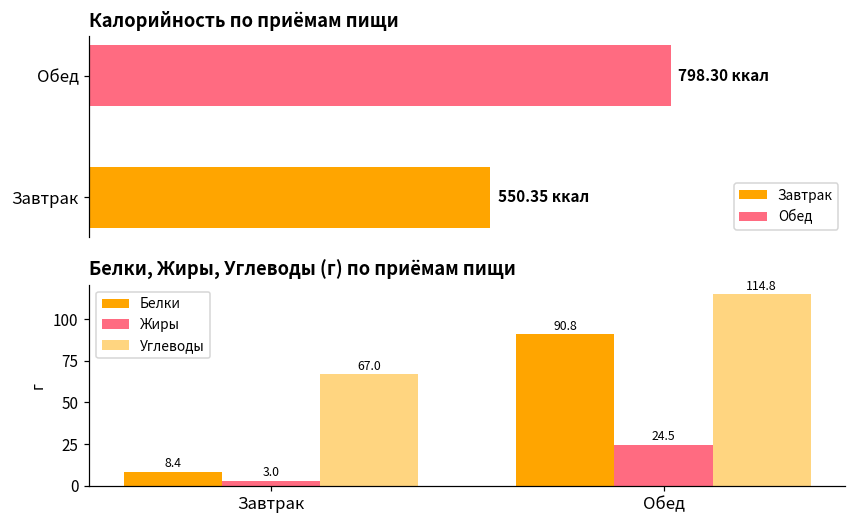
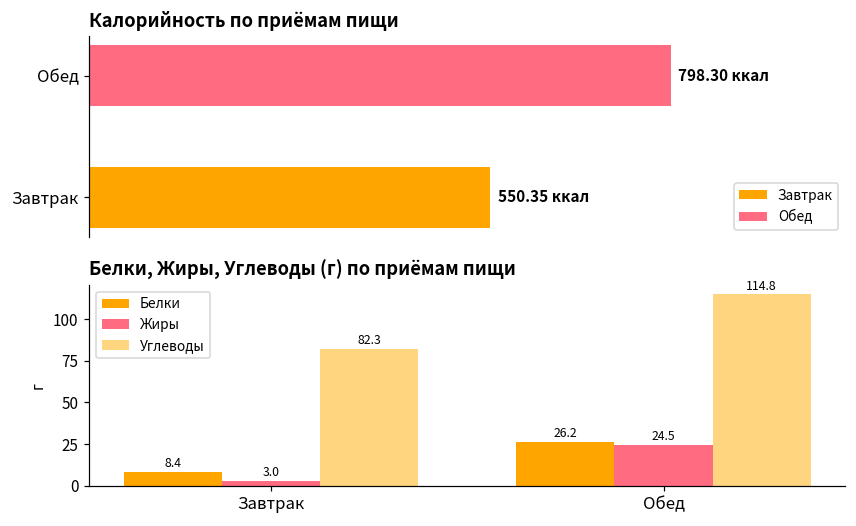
  {
    "Калорийность по приёмам пищи": {
      "Обед": 798.30,
      "Завтрак": 550.35
    },
    "Белки, Жиры, Углеводы (г) по приёмам пищи": {
      "Белки": {
        "Завтрак": 8.4,
-       "Обед": 90.8
+       "Обед": 26.2
      },
      "Жиры": {
        "Завтрак": 3.0,
        "Обед": 24.5
      },
      "Углеводы": {
-       "Завтрак": 67.0,
+       "Завтрак": 82.3,
        "Обед": 114.8
      }
    }
  }
